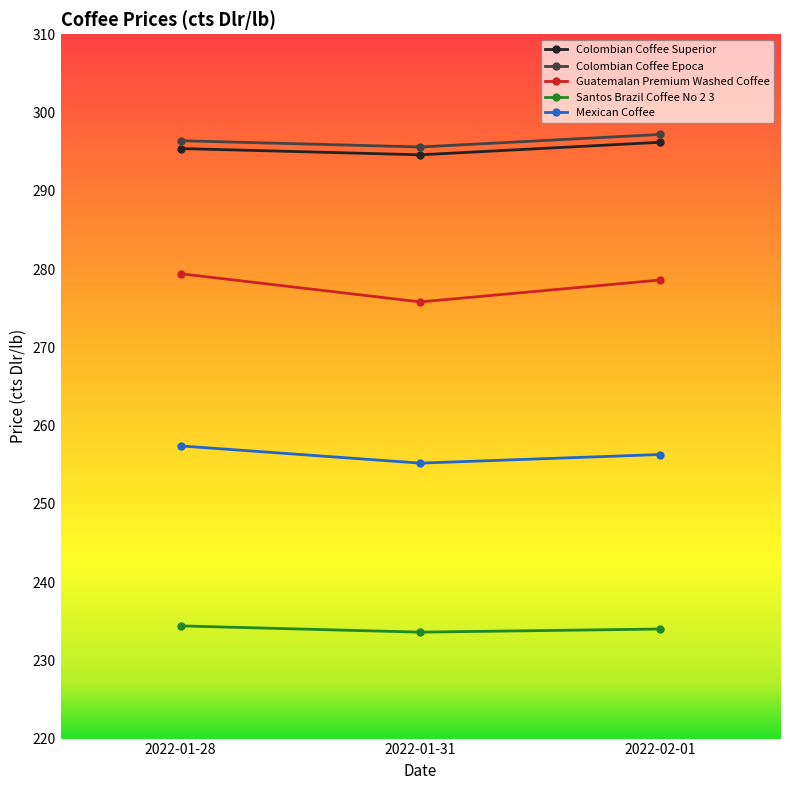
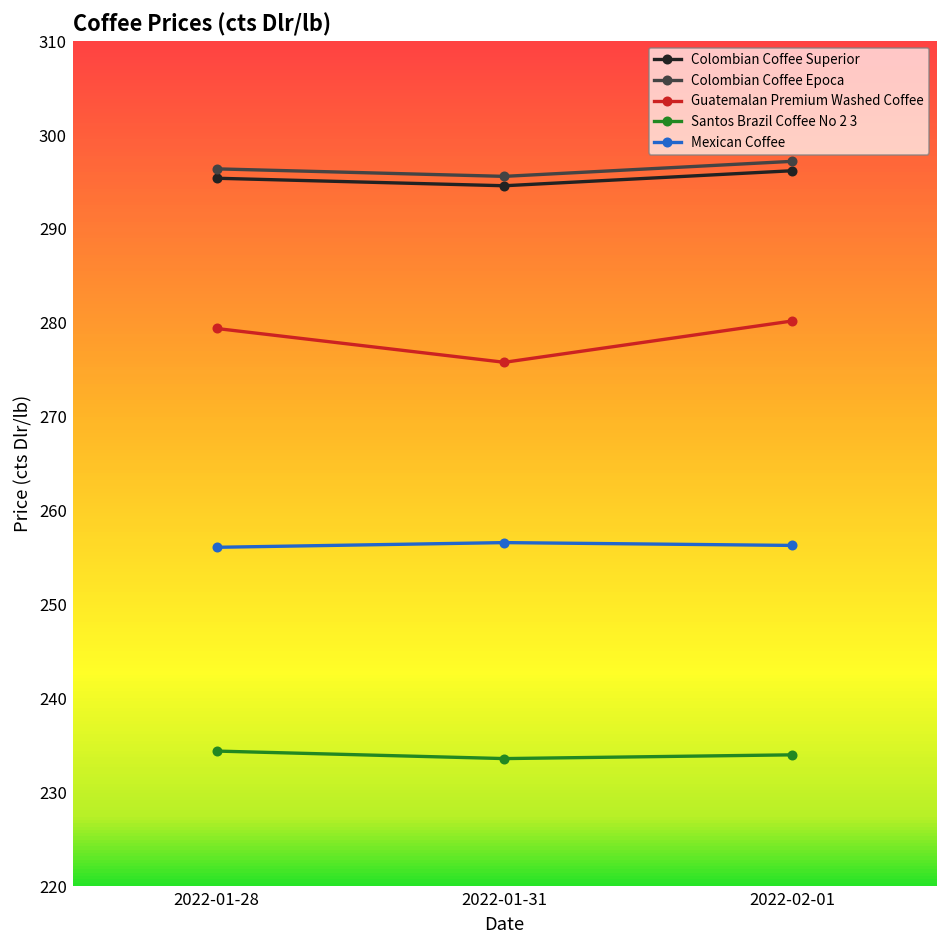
  {
    "Guatemalan Premium Washed Coffee": {
      "2022-01-28": 279,
      "2022-01-31": 276,
-     "2022-02-01": 279
+     "2022-02-01": 280
    },
    "Santos Brazil Coffee No 2 3": {
      "2022-01-28": 234,
      "2022-01-31": 234,
      "2022-02-01": 234
    },
    "Mexican Coffee": {
-     "2022-01-28": 257,
-     "2022-01-31": 255,
+     "2022-01-28": 256,
+     "2022-01-31": 257,
      "2022-02-01": 256
    }
  }
